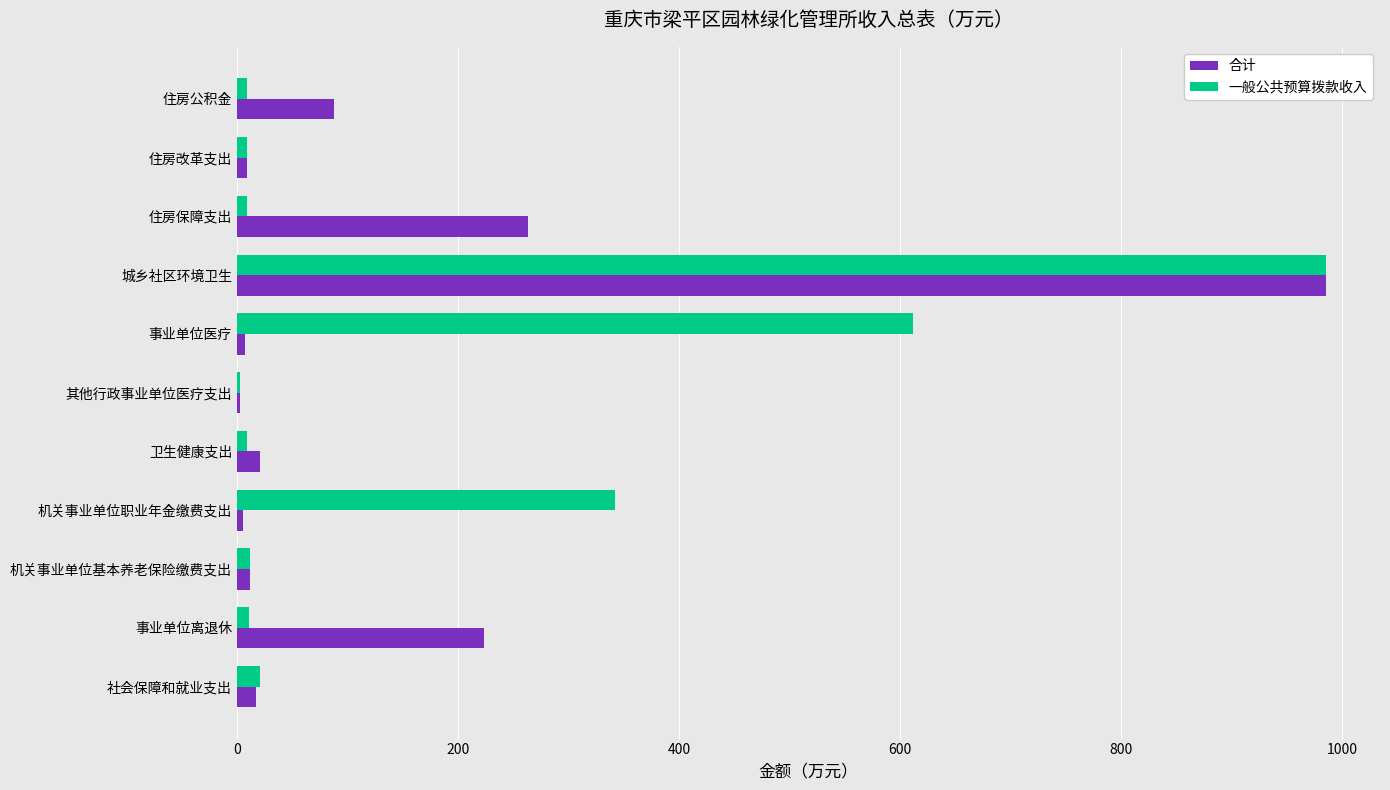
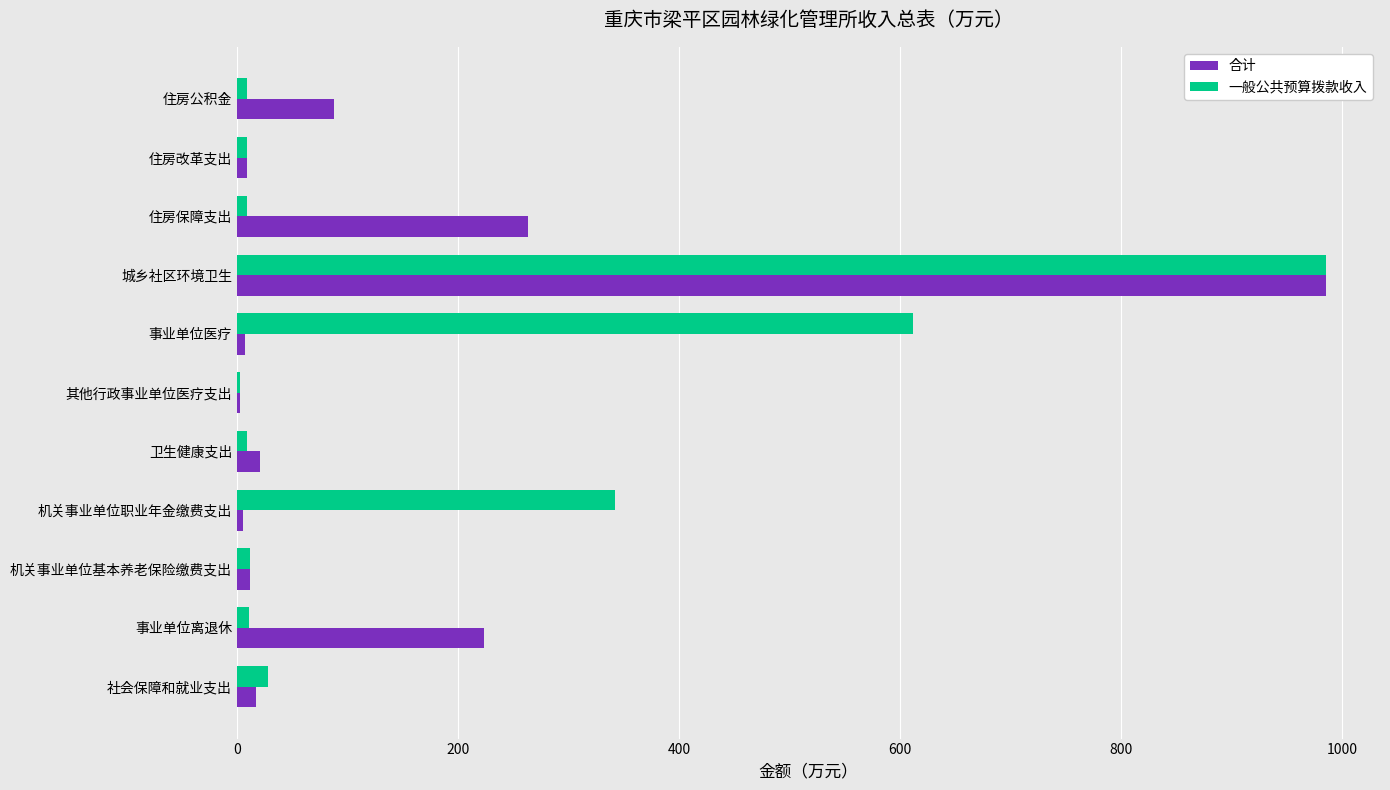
  {
    "合计": {
      "住房公积金": 88,
      "住房改革支出": 9,
      "住房保障支出": 263,
      "城乡社区环境卫生": 985,
      "事业单位医疗": 7,
      "其他行政事业单位医疗支出": 2,
      "卫生健康支出": 21,
      "机关事业单位职业年金缴费支出": 6,
      "机关事业单位基本养老保险缴费支出": 12,
      "事业单位离退休": 224,
      "社会保障和就业支出": 18
    },
    "一般公共预算拨款收入": {
      "住房公积金": 9,
      "住房改革支出": 9,
      "住房保障支出": 9,
      "城乡社区环境卫生": 985,
      "事业单位医疗": 611,
      "其他行政事业单位医疗支出": 2,
      "卫生健康支出": 9,
      "机关事业单位职业年金缴费支出": 342,
      "机关事业单位基本养老保险缴费支出": 12,
      "事业单位离退休": 11,
-     "社会保障和就业支出": 21
+     "社会保障和就业支出": 28
    }
  }
